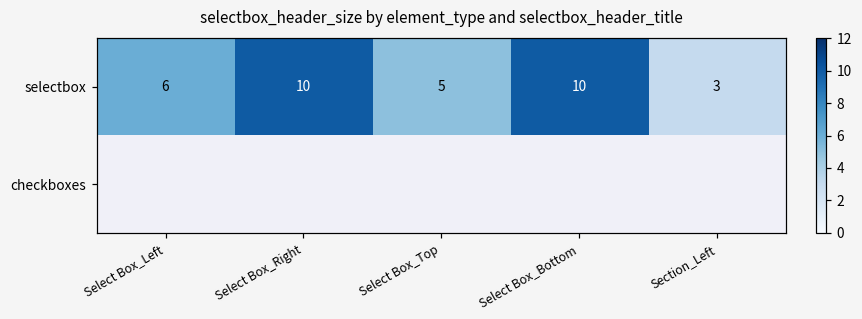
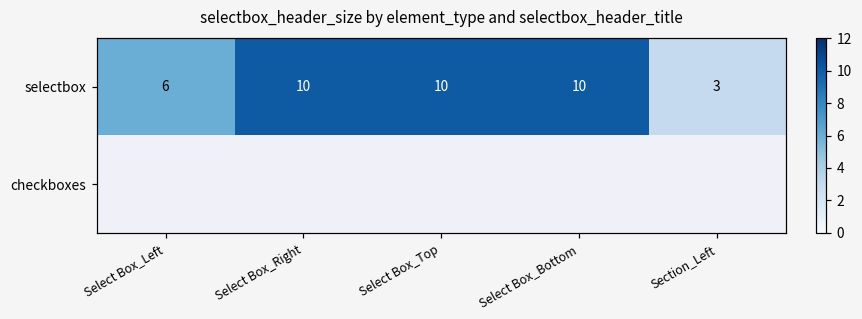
  {
    "selectbox": {
      "Select Box_Left": 6,
      "Select Box_Right": 10,
-     "Select Box_Top": 5,
+     "Select Box_Top": 10,
      "Select Box_Bottom": 10,
      "Section_Left": 3
    }
  }
